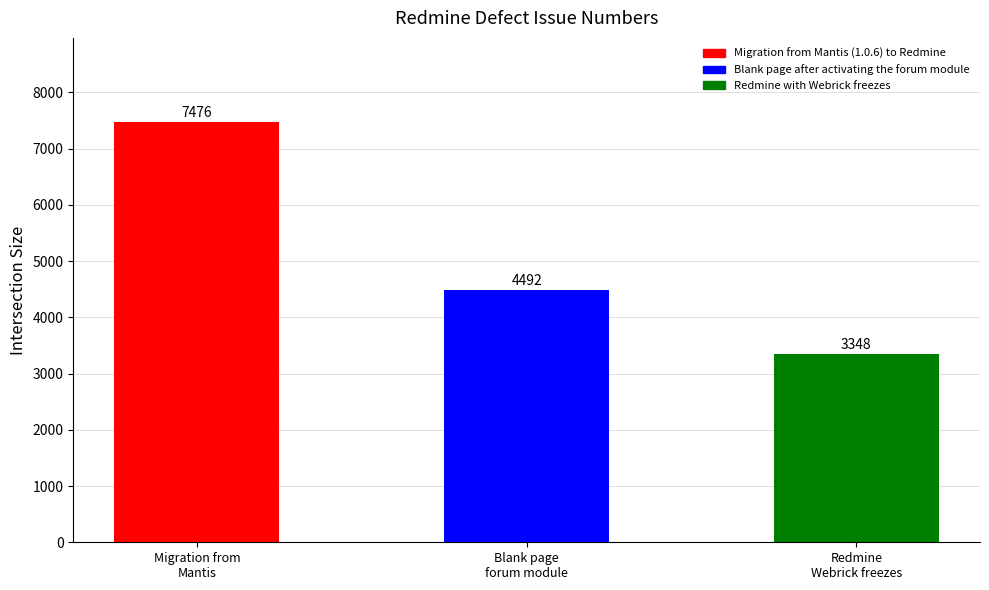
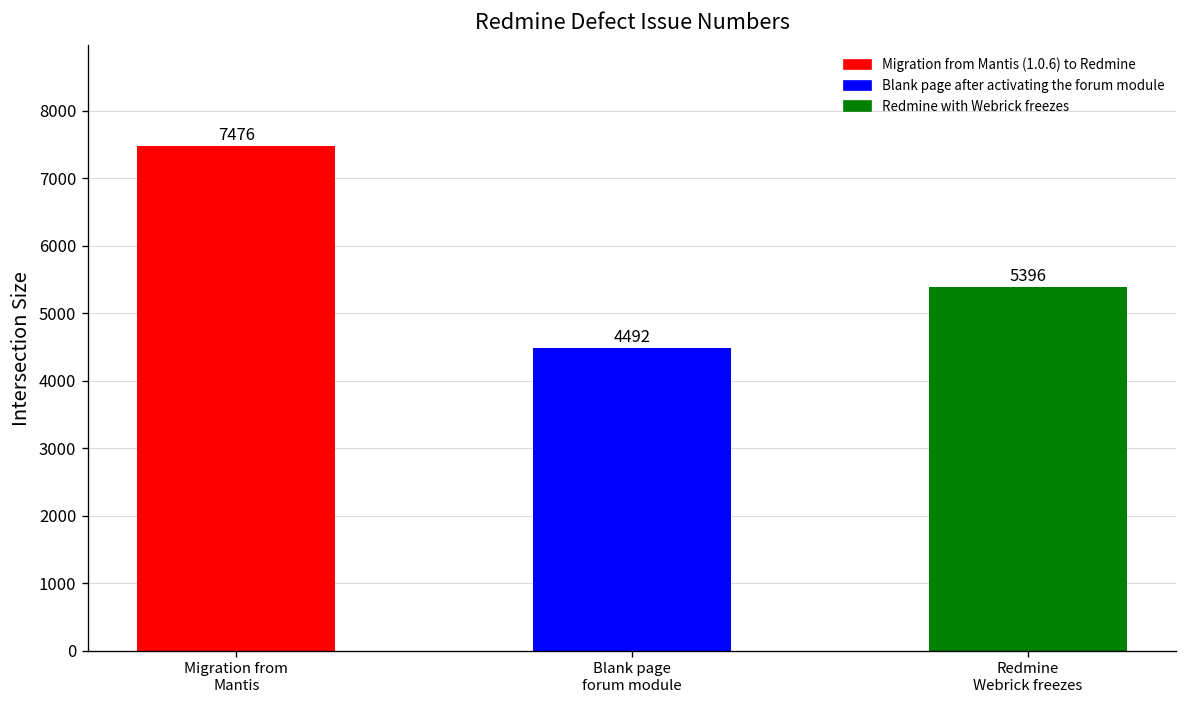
  {
    "Migration from Mantis": 7476,
    "Blank page forum module": 4492,
-   "Redmine Webrick freezes": 3348
+   "Redmine Webrick freezes": 5396
  }
